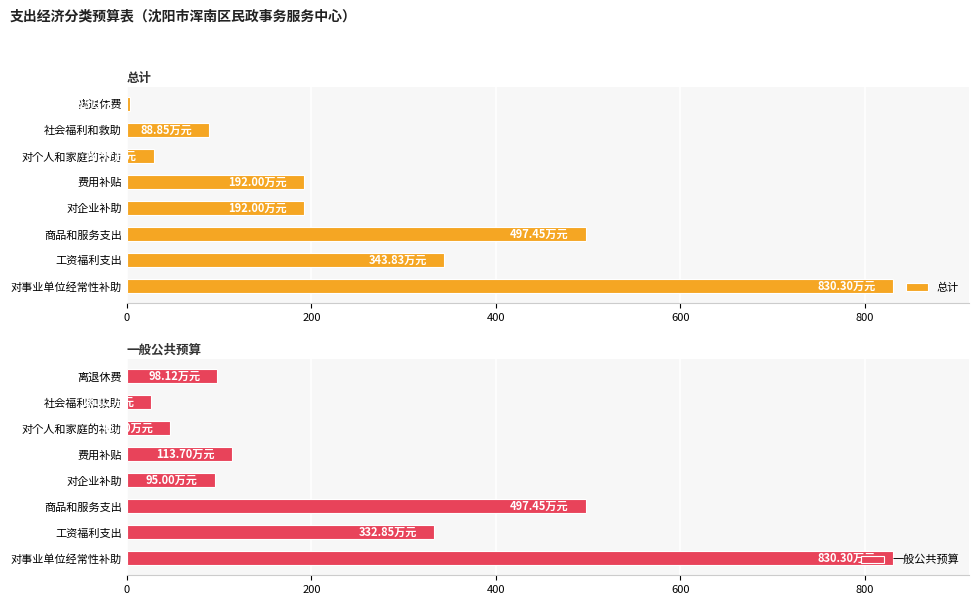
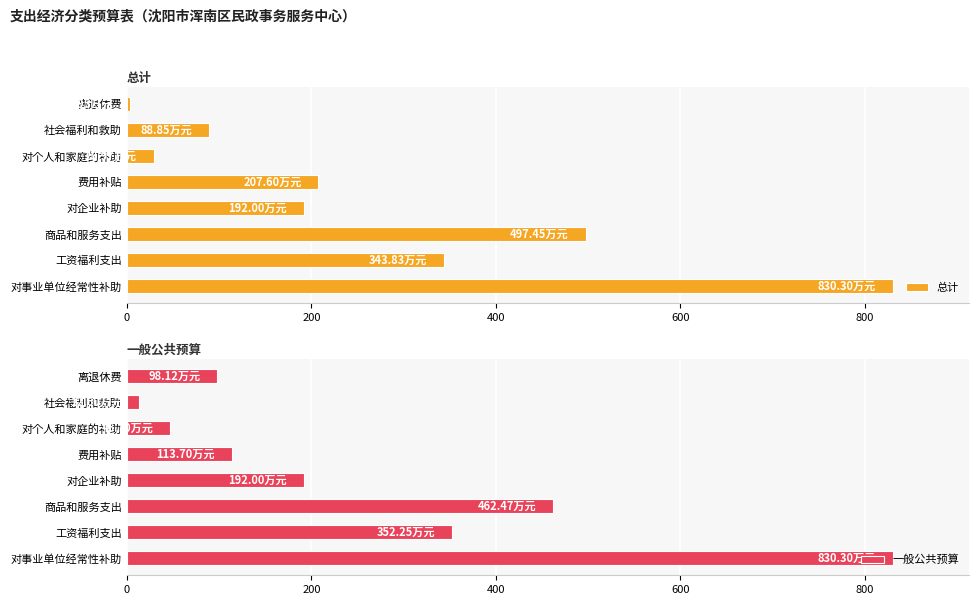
  {
    "总计": {
      "社会福利和救助": 88.85,
-     "费用补贴": 192.00,
+     "费用补贴": 207.60,
      "对企业补助": 192.00,
      "商品和服务支出": 497.45,
      "工资福利支出": 343.83,
      "对事业单位经常性补助": 830.30
    },
    "一般公共预算": {
      "离退休费": 98.12,
-     "社会福利和救助": 30,
+     "社会福利和救助": 10,
      "对个人和家庭的补助": 46.70,
      "费用补贴": 113.70,
-     "对企业补助": 95.00,
-     "商品和服务支出": 497.45,
-     "工资福利支出": 332.85,
+     "对企业补助": 192.00,
+     "商品和服务支出": 462.47,
+     "工资福利支出": 352.25,
      "对事业单位经常性补助": 830.30
    }
  }
